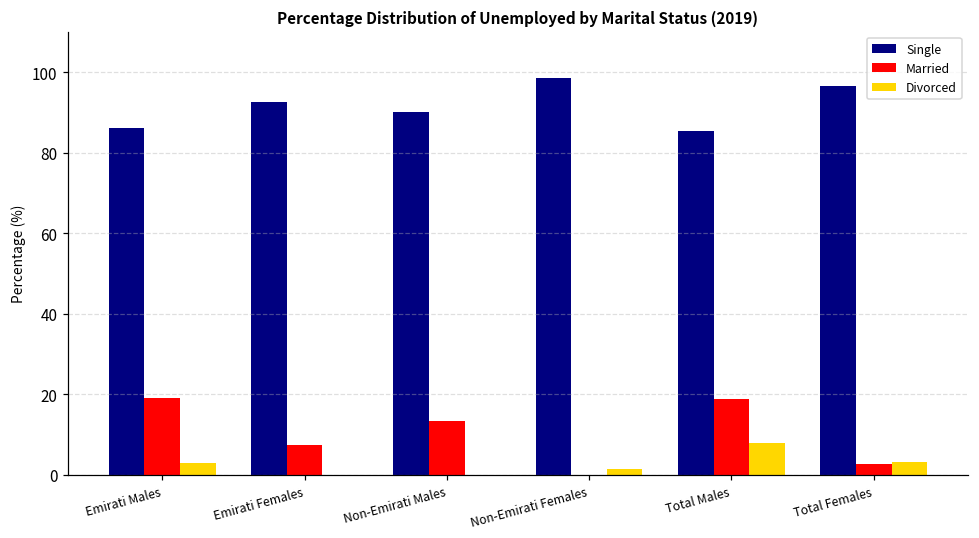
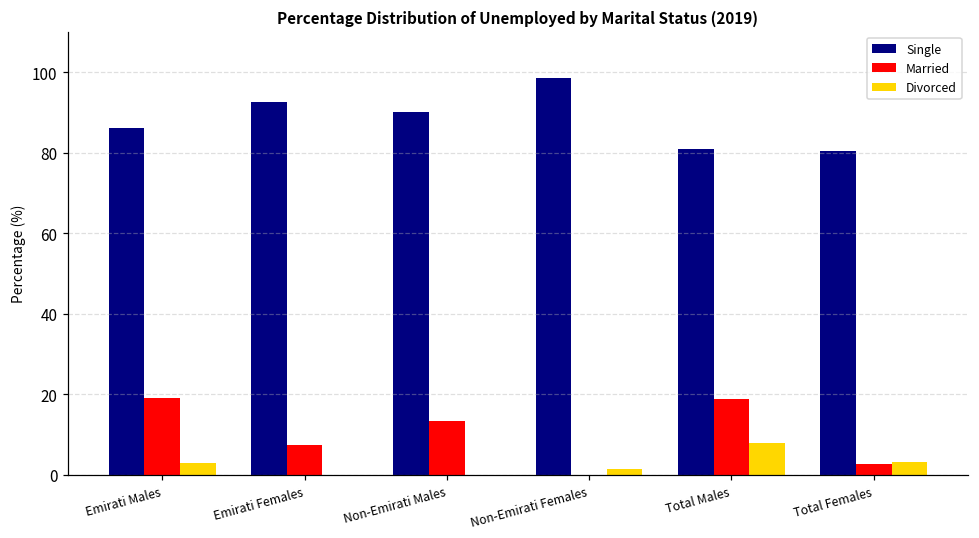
  {
    "Single": {
      "Emirati Males": 86,
      "Emirati Females": 93,
      "Non-Emirati Males": 90,
      "Non-Emirati Females": 99,
-     "Total Males": 85,
-     "Total Females": 97
+     "Total Males": 81,
+     "Total Females": 80
    },
    "Married": {
      "Emirati Males": 19,
      "Emirati Females": 7,
      "Non-Emirati Males": 13,
      "Non-Emirati Females": 0,
      "Total Males": 19,
      "Total Females": 3
    },
    "Divorced": {
      "Emirati Males": 3,
      "Emirati Females": 0,
      "Non-Emirati Males": 0,
      "Non-Emirati Females": 1,
      "Total Males": 8,
      "Total Females": 3
    }
  }
